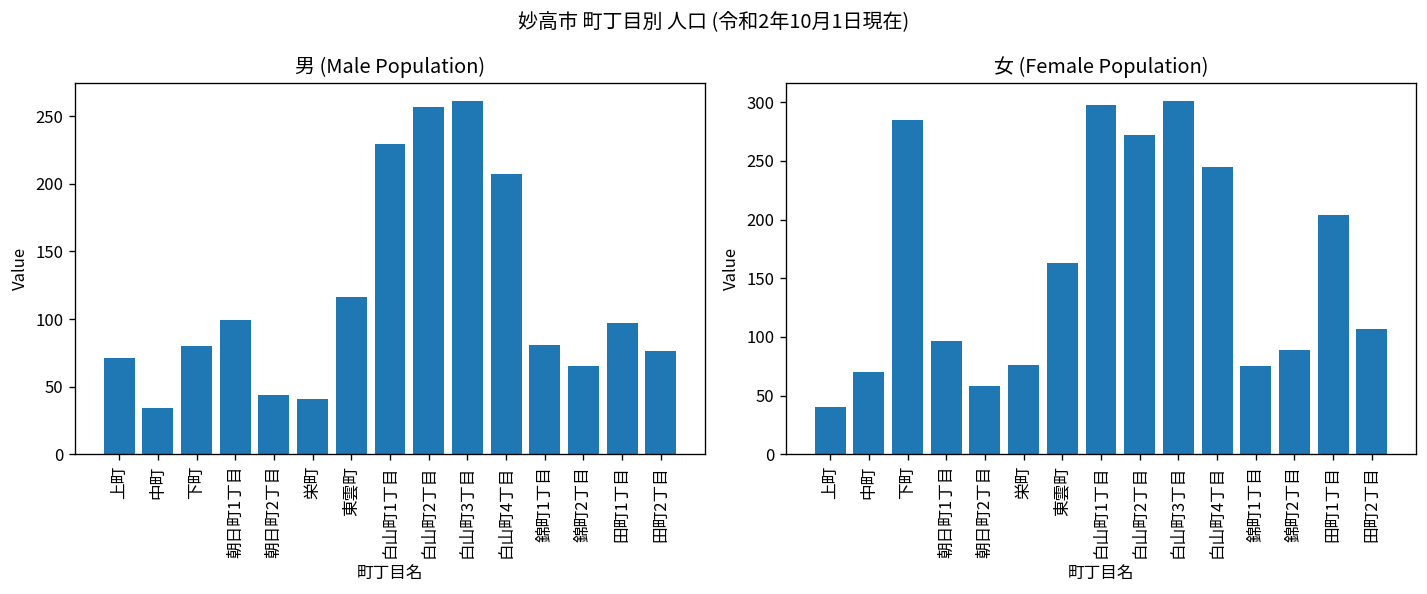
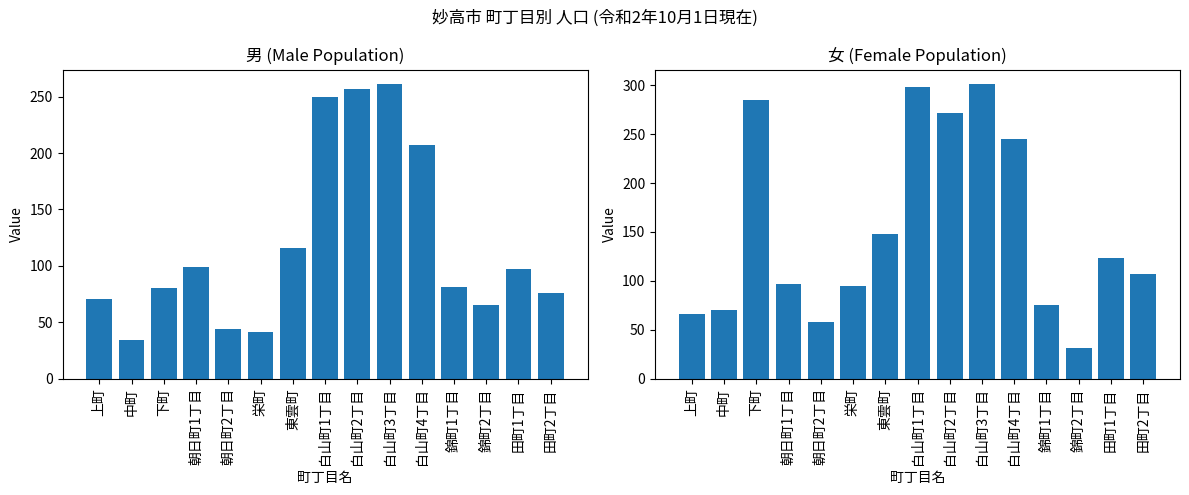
  {
    "男 (Male Population)": {
      "上町": 71,
      "中町": 34,
      "下町": 80,
      "朝日町1丁目": 99,
      "朝日町2丁目": 44,
      "栄町": 41,
      "東雲町": 116,
-     "白山町1丁目": 229,
+     "白山町1丁目": 250,
      "白山町2丁目": 257,
      "白山町3丁目": 261,
      "白山町4丁目": 207,
      "錦町1丁目": 81,
      "錦町2丁目": 65,
      "田町1丁目": 97,
      "田町2丁目": 76
    },
    "女 (Female Population)": {
-     "上町": 40,
+     "上町": 70,
      "中町": 70,
      "下町": 290,
      "朝日町1丁目": 100,
      "朝日町2丁目": 60,
-     "栄町": 80,
-     "東雲町": 160,
+     "栄町": 100,
+     "東雲町": 150,
      "白山町1丁目": 300,
      "白山町2丁目": 270,
      "白山町3丁目": 300,
      "白山町4丁目": 250,
      "錦町1丁目": 80,
-     "錦町2丁目": 90,
-     "田町1丁目": 200,
+     "錦町2丁目": 30,
+     "田町1丁目": 120,
      "田町2丁目": 110
    }
  }
